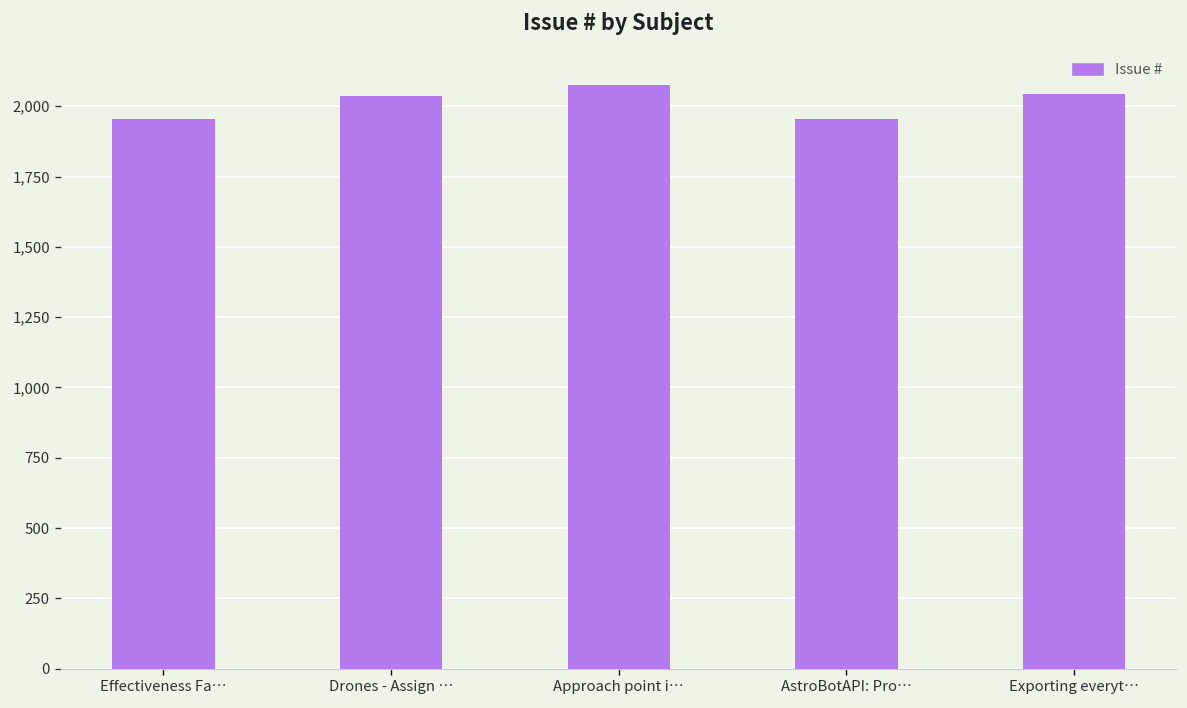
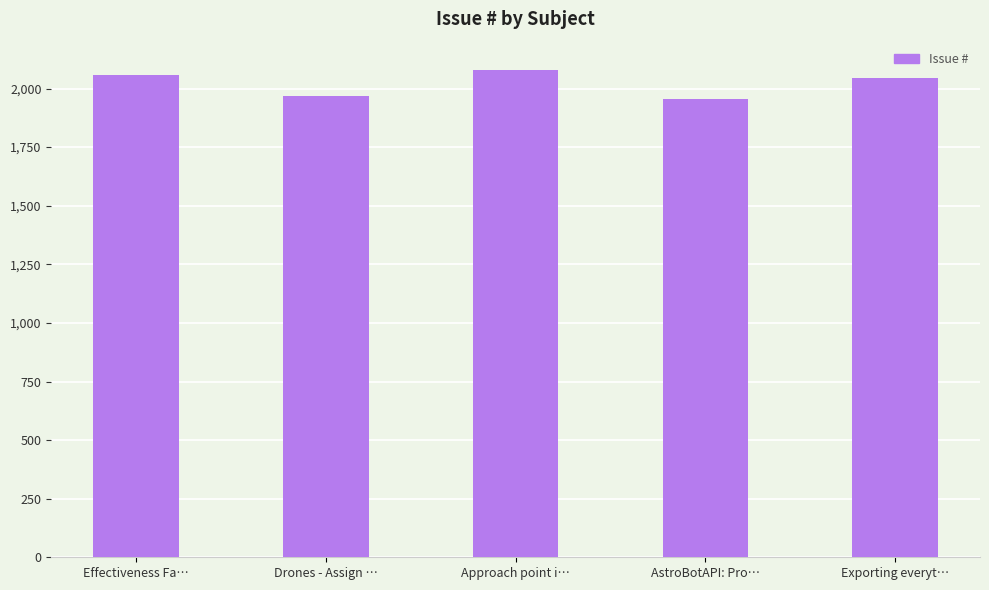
  {
-   "Effectiveness Fa…": "1,950",
-   "Drones - Assign …": "2,040",
+   "Effectiveness Fa…": "2,060",
+   "Drones - Assign …": "1,970",
    "Approach point i…": "2,080",
    "AstroBotAPI: Pro…": "1,960",
    "Exporting everyt…": "2,050"
  }
